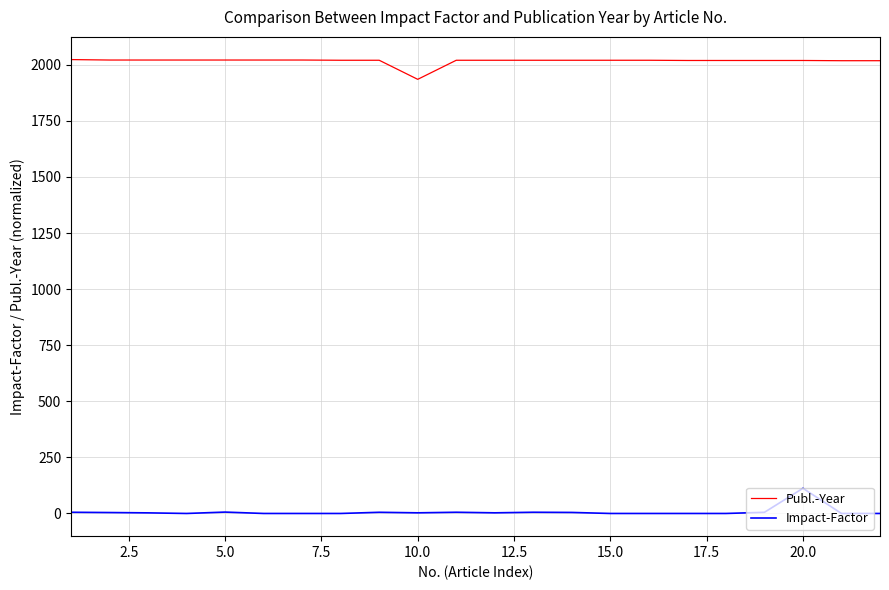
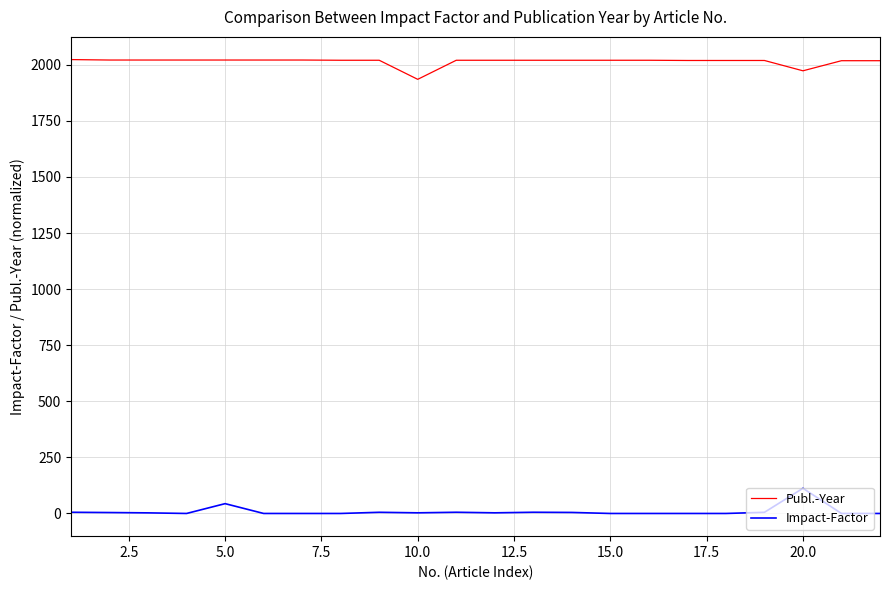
  {
    "Publ.-Year": {
      "5.0": 2020,
      "10.0": 1940,
      "15.0": 2020,
-     "20.0": 2020
+     "20.0": 1970
    },
    "Impact-Factor": {
-     "5.0": 10,
+     "5.0": 40,
      "10.0": 0,
      "15.0": 0
    }
  }
